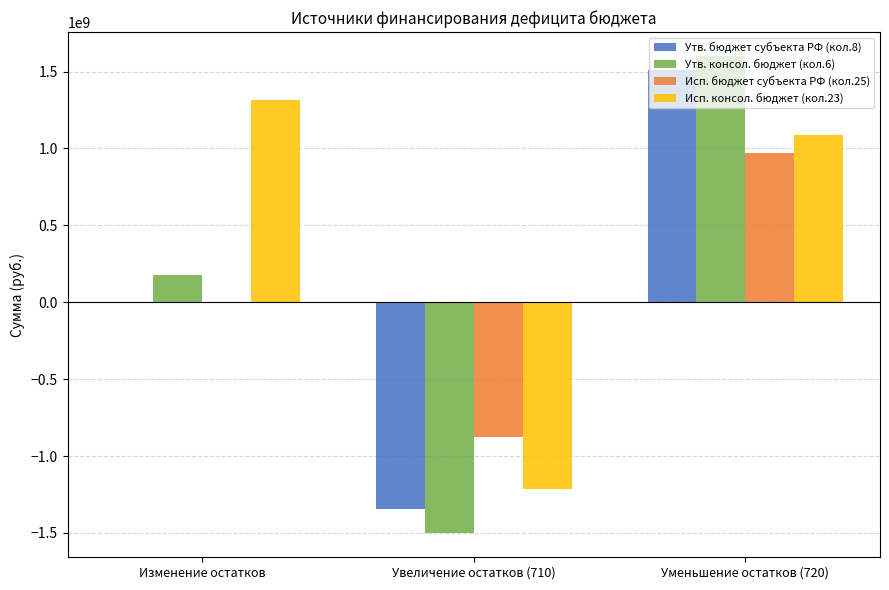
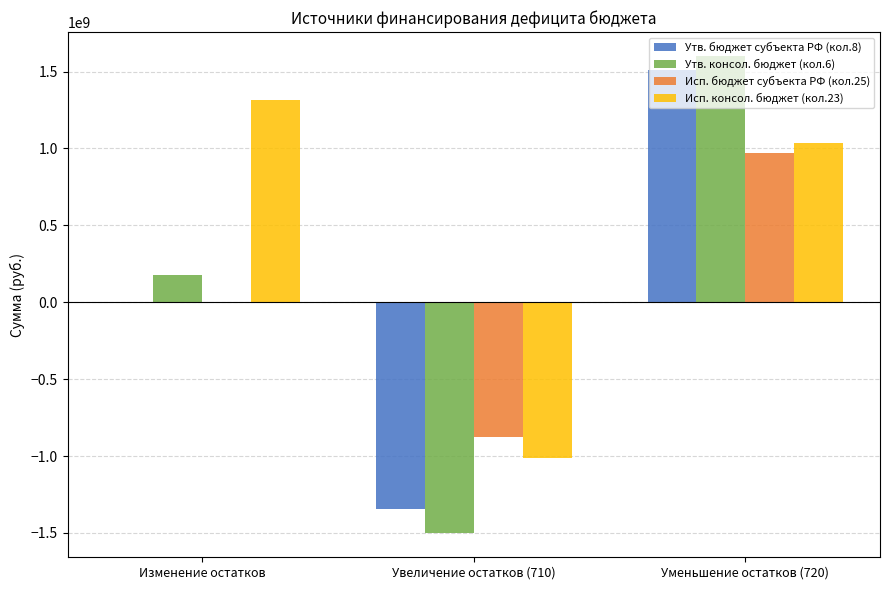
  {
    "Утв. бюджет субъекта РФ (кол.8)": {
      "Изменение остатков": 0,
      "Увеличение остатков (710)": -1350000000
    },
    "Утв. консол. бюджет (кол.6)": {
      "Изменение остатков": 180000000,
      "Увеличение остатков (710)": -1500000000
    },
    "Исп. бюджет субъекта РФ (кол.25)": {
      "Изменение остатков": 0,
      "Увеличение остатков (710)": -880000000,
      "Уменьшение остатков (720)": 970000000
    },
    "Исп. консол. бюджет (кол.23)": {
      "Изменение остатков": 1310000000,
-     "Увеличение остатков (710)": -1220000000,
-     "Уменьшение остатков (720)": 1090000000
+     "Увеличение остатков (710)": -1010000000,
+     "Уменьшение остатков (720)": 1030000000
    }
  }
